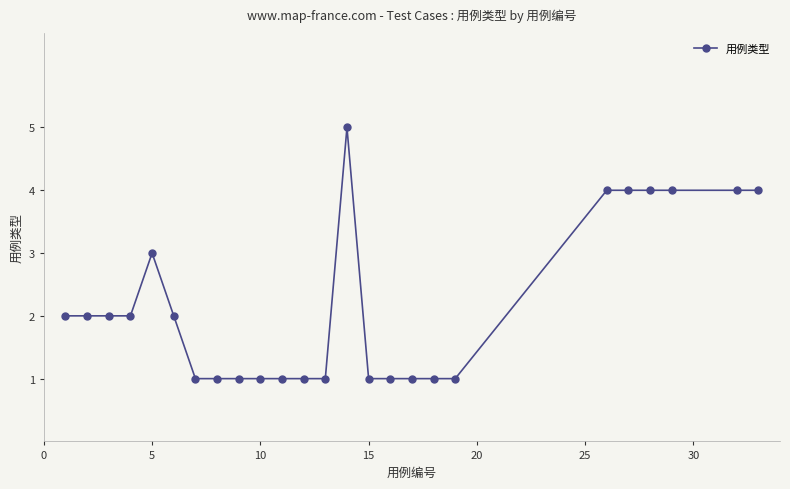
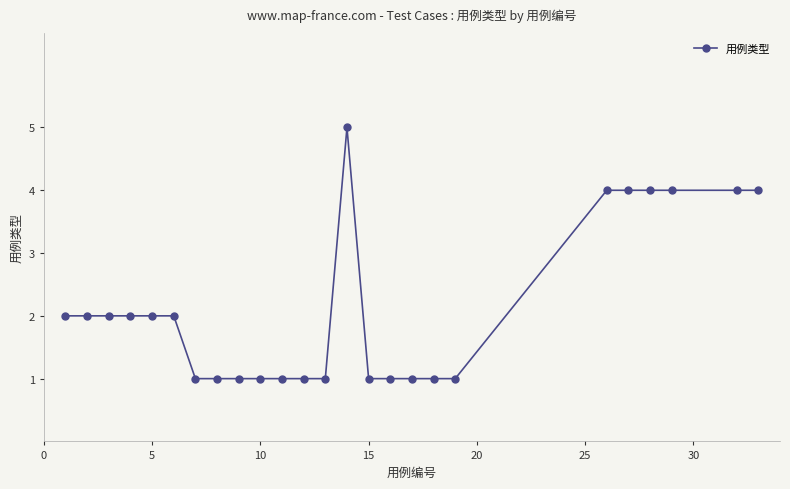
  {
-   "5": 3,
+   "5": 2,
    "10": 1,
    "15": 1
  }
